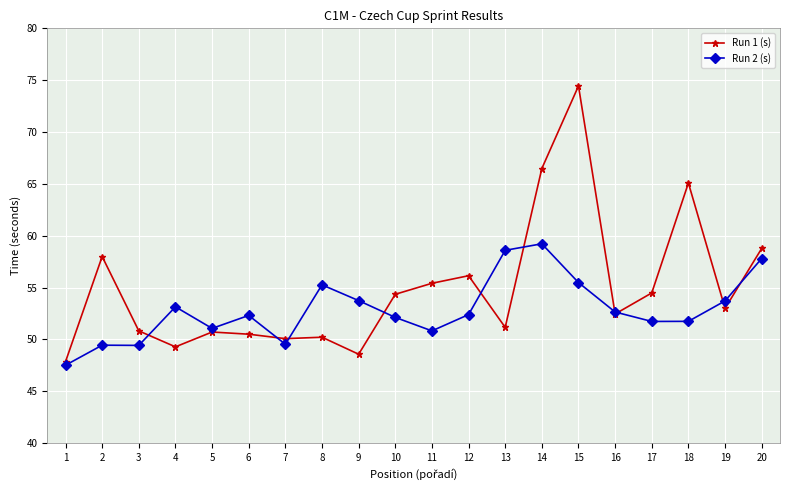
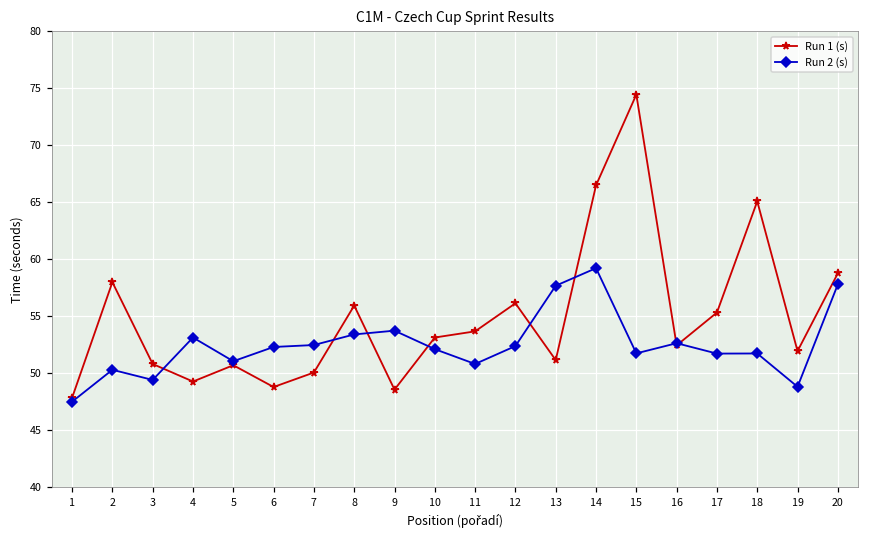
  {
    "Run 1 (s)": {
      "1": 47.9,
      "2": 58.0,
      "3": 50.8,
      "4": 49.3,
      "5": 50.7,
-     "6": 50.5,
+     "6": 48.8,
      "7": 50.1,
-     "8": 50.2,
+     "8": 55.9,
      "9": 48.6,
-     "10": 54.4,
-     "11": 55.4,
+     "10": 53.1,
+     "11": 53.7,
      "12": 56.1,
      "13": 51.2,
      "14": 66.5,
      "15": 74.4,
-     "17": 54.5,
+     "17": 55.3,
      "18": 65.1,
-     "19": 53.0,
+     "19": 52.0,
      "20": 58.8
    },
    "Run 2 (s)": {
      "1": 47.5,
-     "2": 49.4,
+     "2": 50.3,
      "3": 49.4,
      "4": 53.1,
      "5": 51.1,
      "6": 52.3,
-     "7": 49.5,
-     "8": 55.3,
+     "7": 52.5,
+     "8": 53.4,
      "9": 53.7,
      "10": 52.1,
      "11": 50.8,
      "12": 52.4,
-     "13": 58.6,
+     "13": 57.7,
      "14": 59.2,
-     "15": 55.5,
+     "15": 51.8,
      "17": 51.7,
      "18": 51.7,
-     "19": 53.7,
+     "19": 48.8,
      "20": 57.8
    }
  }
